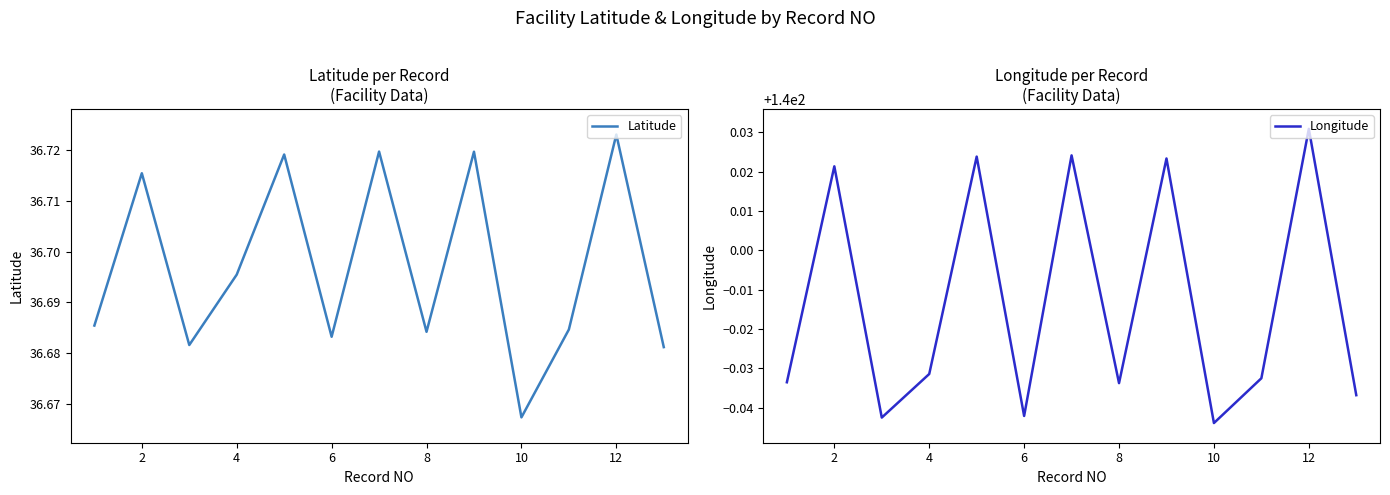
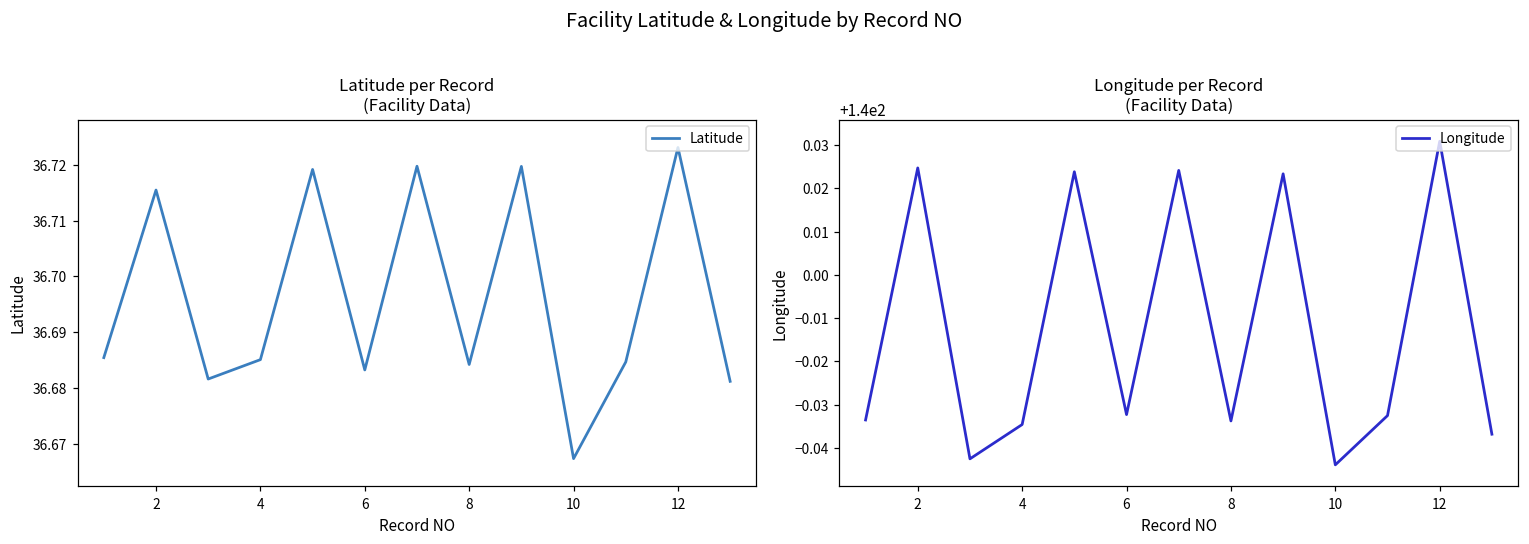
  {
    "Latitude per Record (Facility Data)": {
      "2": 36.715,
-     "4": 36.695,
+     "4": 36.685,
      "6": 36.683,
      "8": 36.684,
      "10": 36.667
    },
    "Longitude per Record (Facility Data)": {
-     "2": 140.021,
-     "4": 139.969,
-     "6": 139.958,
+     "2": 140.025,
+     "4": 139.965,
+     "6": 139.968,
      "8": 139.966,
      "10": 139.956
    }
  }
